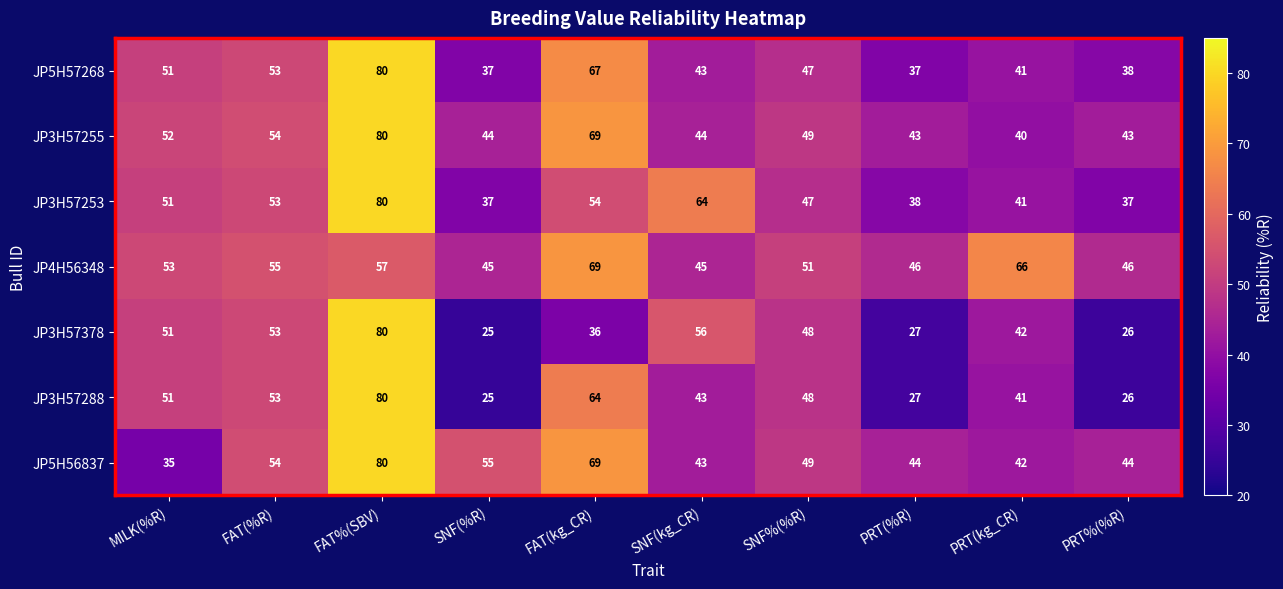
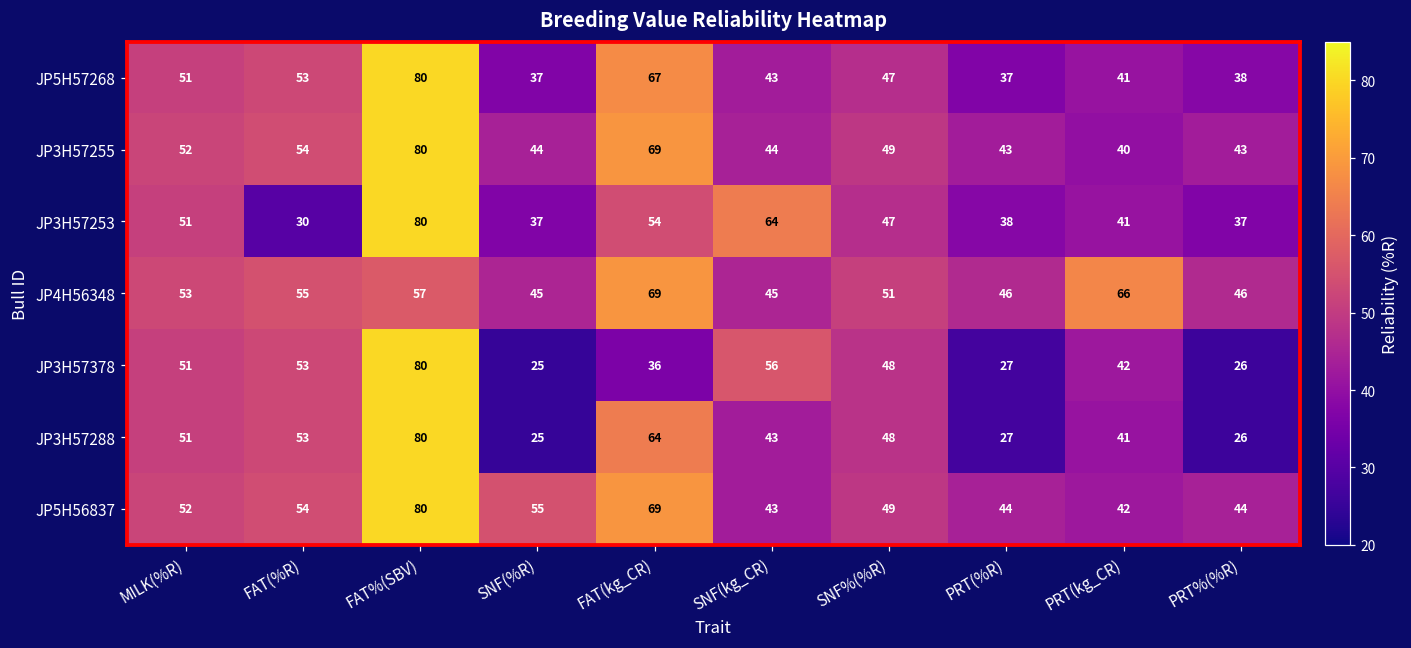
  {
    "JP5H57268": {
      "MILK(%R)": 51,
      "FAT(%R)": 53,
      "FAT%(SBV)": 80,
      "SNF(%R)": 37,
      "FAT(kg_CR)": 67,
      "SNF(kg_CR)": 43,
      "SNF%(%R)": 47,
      "PRT(%R)": 37,
      "PRT(kg_CR)": 41,
      "PRT%(%R)": 38
    },
    "JP3H57255": {
      "MILK(%R)": 52,
      "FAT(%R)": 54,
      "FAT%(SBV)": 80,
      "SNF(%R)": 44,
      "FAT(kg_CR)": 69,
      "SNF(kg_CR)": 44,
      "SNF%(%R)": 49,
      "PRT(%R)": 43,
      "PRT(kg_CR)": 40,
      "PRT%(%R)": 43
    },
    "JP3H57253": {
      "MILK(%R)": 51,
-     "FAT(%R)": 53,
+     "FAT(%R)": 30,
      "FAT%(SBV)": 80,
      "SNF(%R)": 37,
      "FAT(kg_CR)": 54,
      "SNF(kg_CR)": 64,
      "SNF%(%R)": 47,
      "PRT(%R)": 38,
      "PRT(kg_CR)": 41,
      "PRT%(%R)": 37
    },
    "JP4H56348": {
      "MILK(%R)": 53,
      "FAT(%R)": 55,
      "FAT%(SBV)": 57,
      "SNF(%R)": 45,
      "FAT(kg_CR)": 69,
      "SNF(kg_CR)": 45,
      "SNF%(%R)": 51,
      "PRT(%R)": 46,
      "PRT(kg_CR)": 66,
      "PRT%(%R)": 46
    },
    "JP3H57378": {
      "MILK(%R)": 51,
      "FAT(%R)": 53,
      "FAT%(SBV)": 80,
      "SNF(%R)": 25,
      "FAT(kg_CR)": 36,
      "SNF(kg_CR)": 56,
      "SNF%(%R)": 48,
      "PRT(%R)": 27,
      "PRT(kg_CR)": 42,
      "PRT%(%R)": 26
    },
    "JP3H57288": {
      "MILK(%R)": 51,
      "FAT(%R)": 53,
      "FAT%(SBV)": 80,
      "SNF(%R)": 25,
      "FAT(kg_CR)": 64,
      "SNF(kg_CR)": 43,
      "SNF%(%R)": 48,
      "PRT(%R)": 27,
      "PRT(kg_CR)": 41,
      "PRT%(%R)": 26
    },
    "JP5H56837": {
-     "MILK(%R)": 35,
+     "MILK(%R)": 52,
      "FAT(%R)": 54,
      "FAT%(SBV)": 80,
      "SNF(%R)": 55,
      "FAT(kg_CR)": 69,
      "SNF(kg_CR)": 43,
      "SNF%(%R)": 49,
      "PRT(%R)": 44,
      "PRT(kg_CR)": 42,
      "PRT%(%R)": 44
    }
  }
